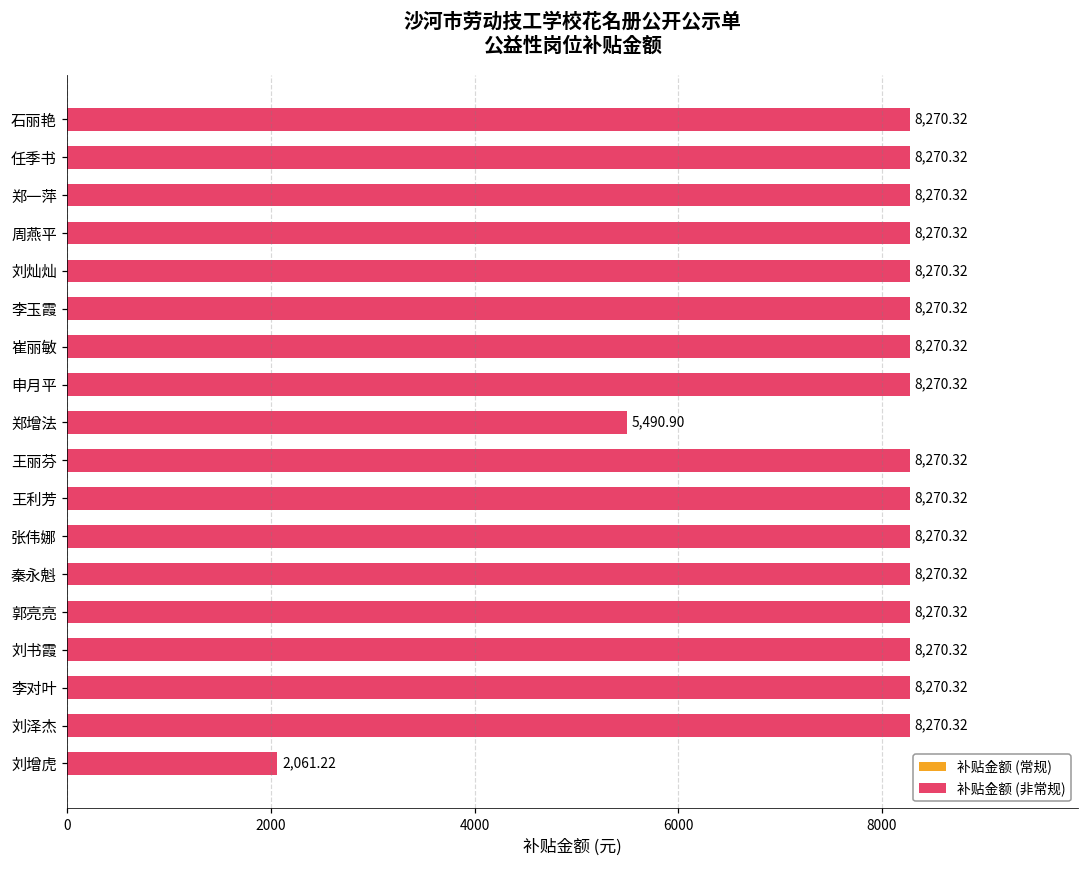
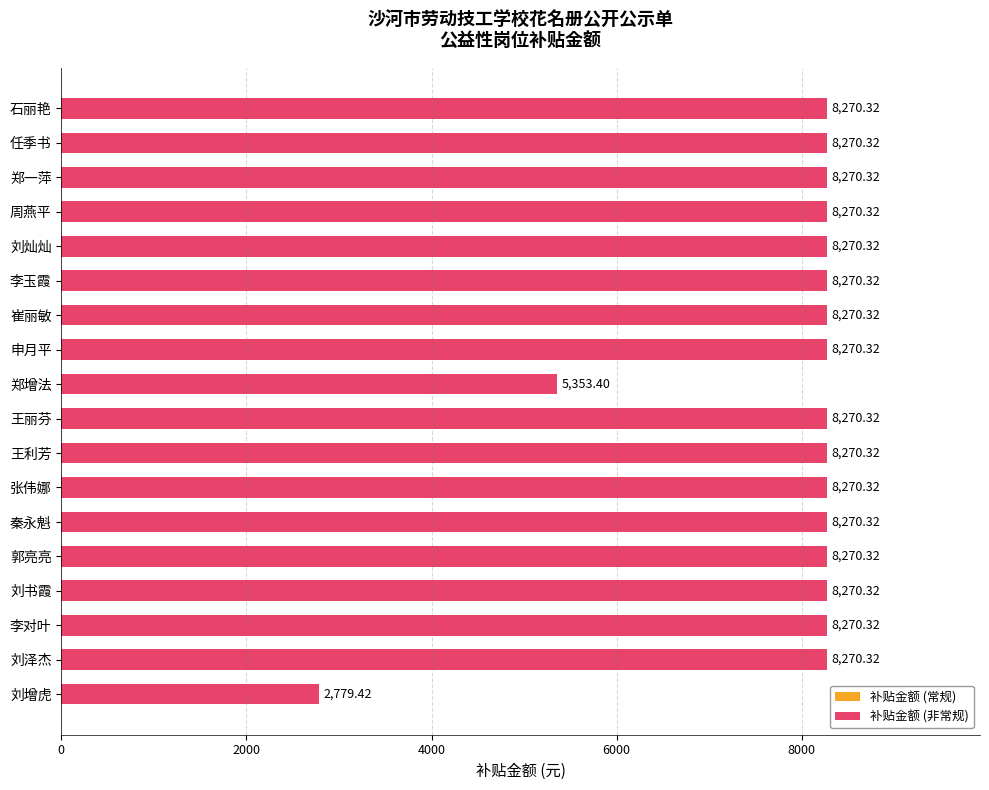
  {
    "石丽艳": "8,270.32",
    "任季书": "8,270.32",
    "郑一萍": "8,270.32",
    "周燕平": "8,270.32",
    "刘灿灿": "8,270.32",
    "李玉霞": "8,270.32",
    "崔丽敏": "8,270.32",
    "申月平": "8,270.32",
-   "郑增法": "5,490.90",
+   "郑增法": "5,353.40",
    "王丽芬": "8,270.32",
    "王利芳": "8,270.32",
    "张伟娜": "8,270.32",
    "秦永魁": "8,270.32",
    "郭亮亮": "8,270.32",
    "刘书霞": "8,270.32",
    "李对叶": "8,270.32",
    "刘泽杰": "8,270.32",
-   "刘增虎": "2,061.22"
+   "刘增虎": "2,779.42"
  }
